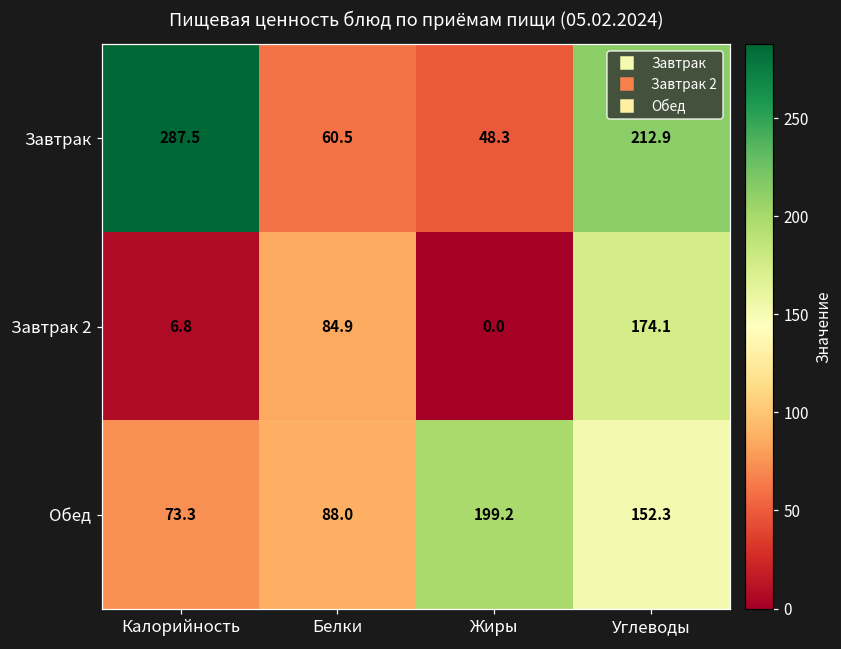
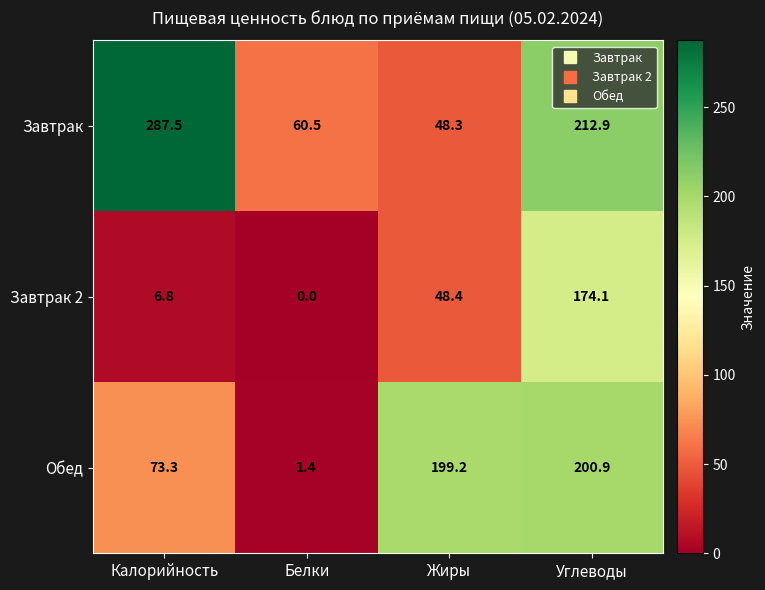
  {
    "Завтрак": {
      "Калорийность": 287.5,
      "Белки": 60.5,
      "Жиры": 48.3,
      "Углеводы": 212.9
    },
    "Завтрак 2": {
      "Калорийность": 6.8,
-     "Белки": 84.9,
-     "Жиры": 0.0,
+     "Белки": 0.0,
+     "Жиры": 48.4,
      "Углеводы": 174.1
    },
    "Обед": {
      "Калорийность": 73.3,
-     "Белки": 88.0,
+     "Белки": 1.4,
      "Жиры": 199.2,
-     "Углеводы": 152.3
+     "Углеводы": 200.9
    }
  }
